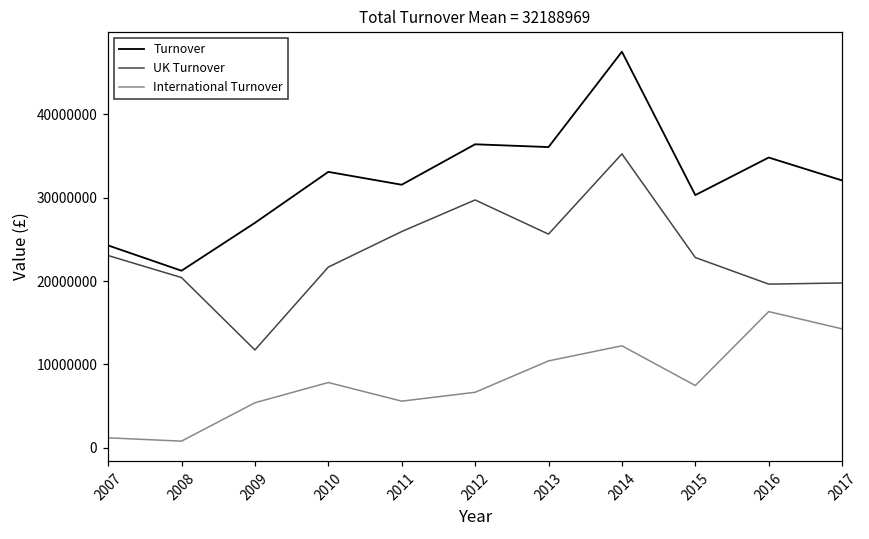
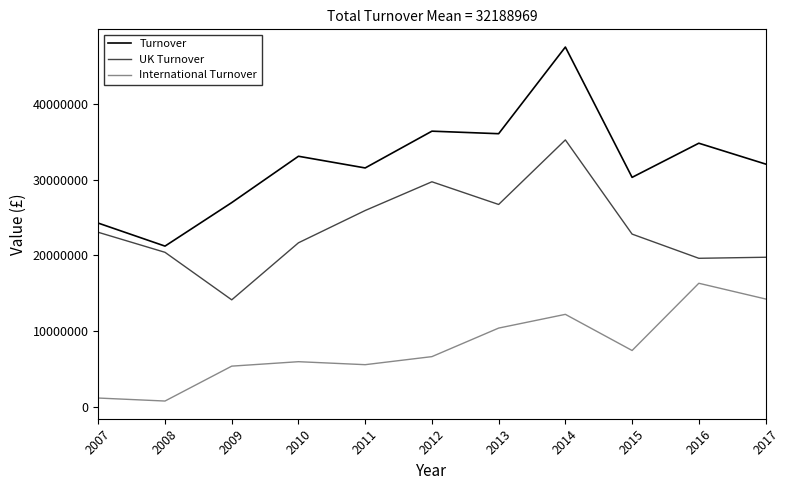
  {
    "Turnover": {
      "2007": 24000000,
      "2008": 21000000,
      "2009": 27000000,
      "2010": 33000000,
      "2011": 32000000,
      "2012": 36000000,
      "2013": 36000000,
      "2014": 47000000,
      "2015": 30000000,
      "2016": 35000000,
      "2017": 32000000
    },
    "UK Turnover": {
      "2007": 23000000,
      "2008": 20000000,
-     "2009": 12000000,
+     "2009": 14000000,
      "2010": 22000000,
      "2011": 26000000,
      "2012": 30000000,
-     "2013": 26000000,
+     "2013": 27000000,
      "2014": 35000000,
      "2015": 23000000,
      "2016": 20000000,
      "2017": 20000000
    },
    "International Turnover": {
      "2007": 1000000,
      "2008": 1000000,
      "2009": 5000000,
-     "2010": 8000000,
+     "2010": 6000000,
      "2011": 6000000,
      "2012": 7000000,
      "2013": 10000000,
      "2014": 12000000,
      "2015": 7000000,
      "2016": 16000000,
      "2017": 14000000
    }
  }
